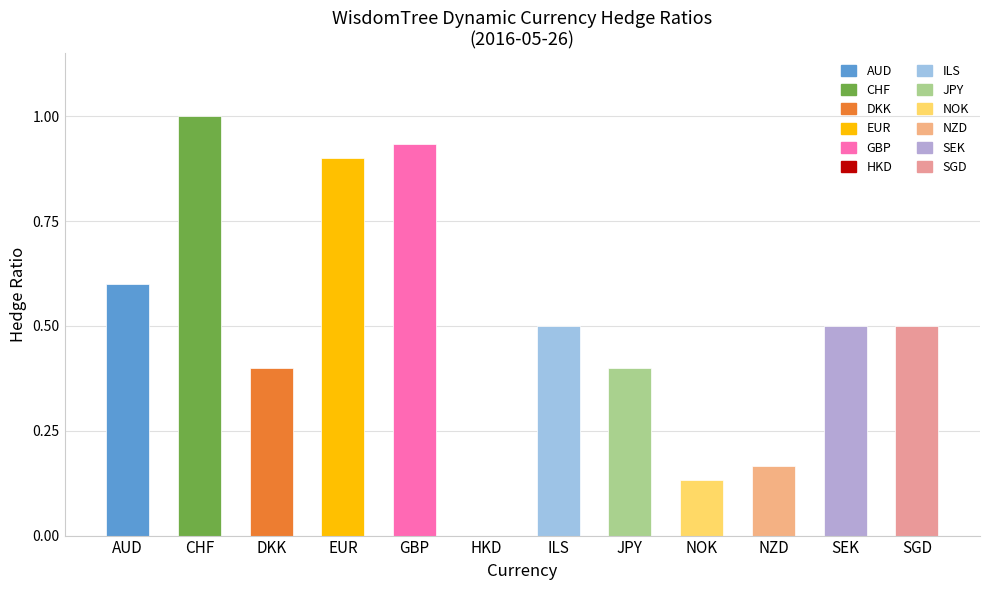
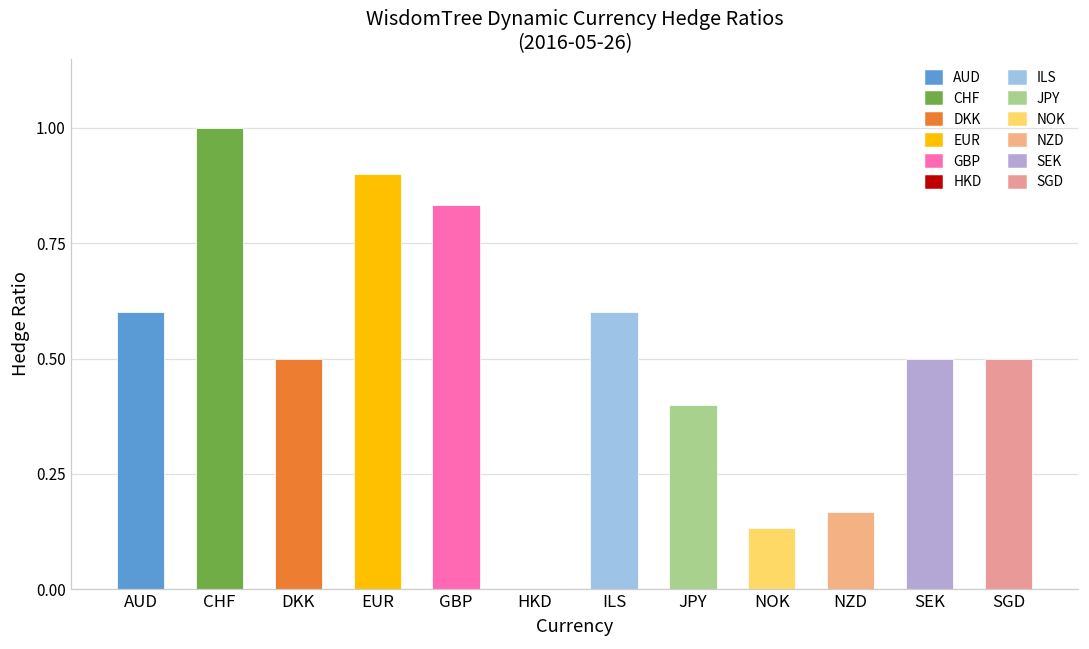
  {
    "AUD": 0.60,
    "CHF": 1.00,
-   "DKK": 0.4,
+   "DKK": 0.5,
    "EUR": 0.90,
-   "GBP": 0.93,
+   "GBP": 0.83,
    "HKD": 0.00,
-   "ILS": 0.5,
+   "ILS": 0.6,
    "JPY": 0.40,
    "NOK": 0.13,
    "NZD": 0.17,
    "SEK": 0.50,
    "SGD": 0.50
  }
